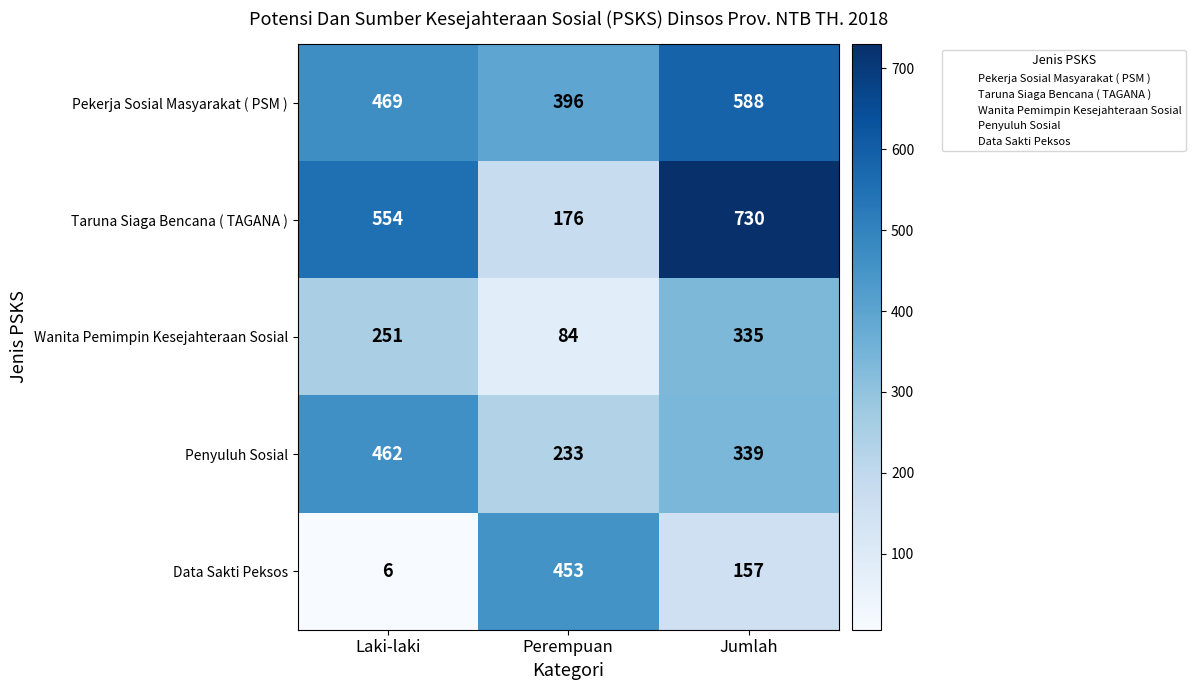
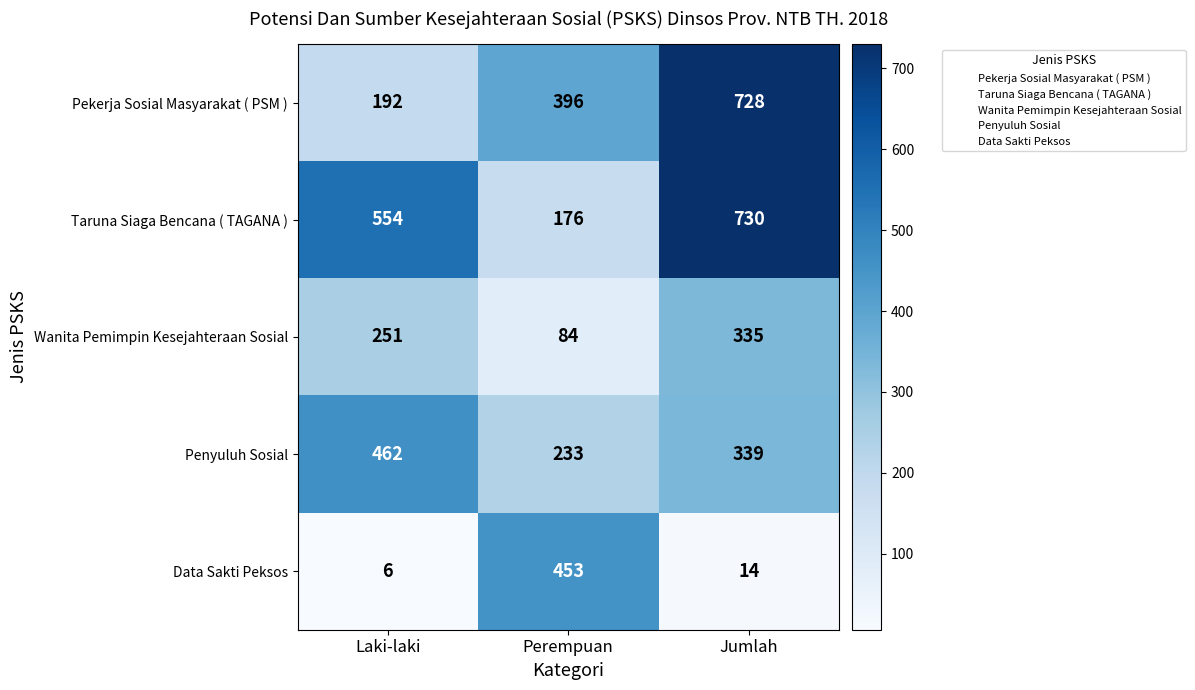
  {
    "Pekerja Sosial Masyarakat ( PSM )": {
-     "Laki-laki": 469,
+     "Laki-laki": 192,
      "Perempuan": 396,
-     "Jumlah": 588
+     "Jumlah": 728
    },
    "Taruna Siaga Bencana ( TAGANA )": {
      "Laki-laki": 554,
      "Perempuan": 176,
      "Jumlah": 730
    },
    "Wanita Pemimpin Kesejahteraan Sosial": {
      "Laki-laki": 251,
      "Perempuan": 84,
      "Jumlah": 335
    },
    "Penyuluh Sosial": {
      "Laki-laki": 462,
      "Perempuan": 233,
      "Jumlah": 339
    },
    "Data Sakti Peksos": {
      "Laki-laki": 6,
      "Perempuan": 453,
-     "Jumlah": 157
+     "Jumlah": 14
    }
  }
